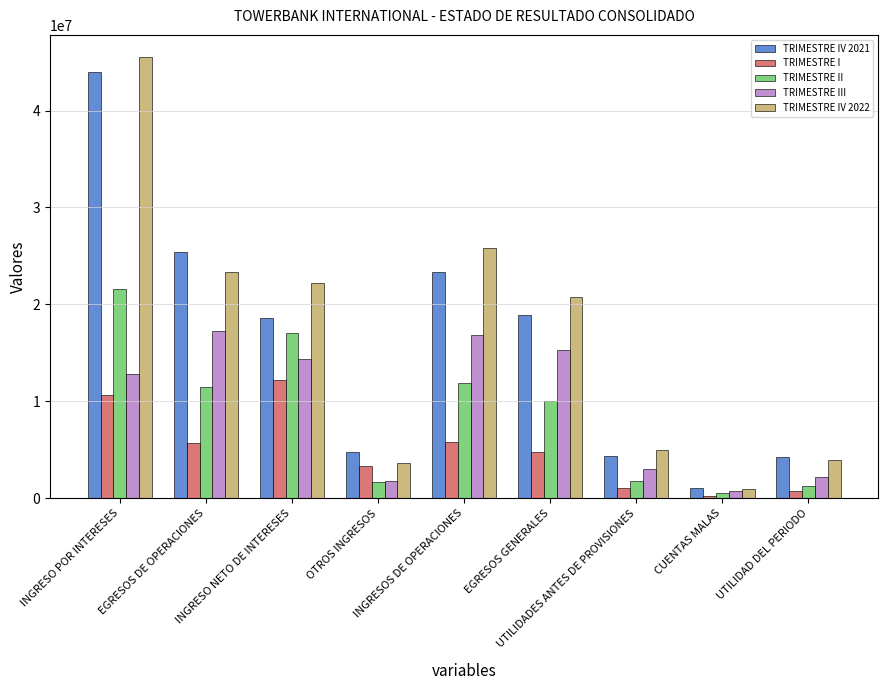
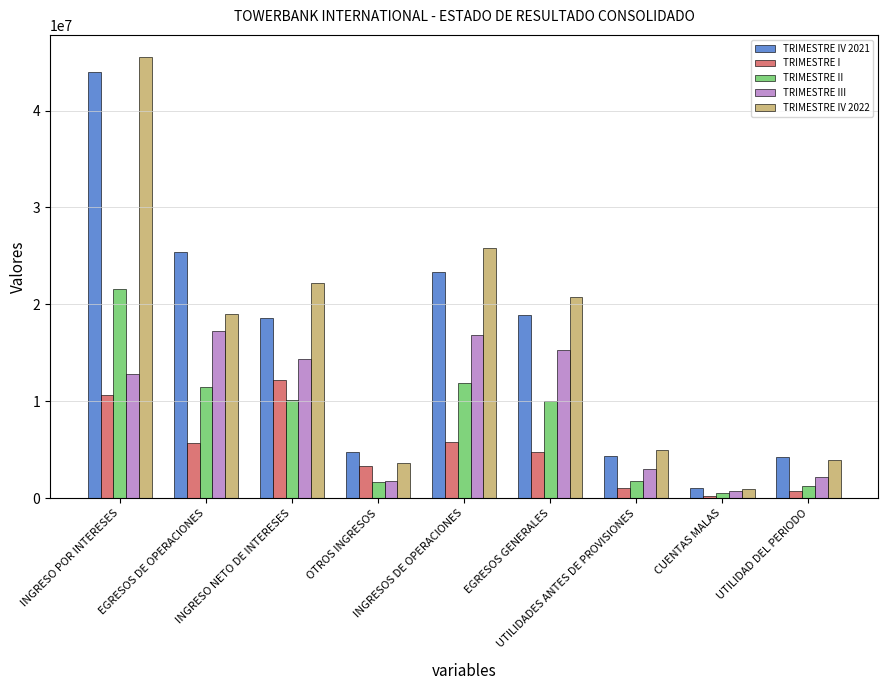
  {
    "TRIMESTRE IV 2021": {
      "INGRESO POR INTERESES": 44000000,
      "EGRESOS DE OPERACIONES": 25000000,
      "INGRESO NETO DE INTERESES": 19000000,
      "OTROS INGRESOS": 5000000,
      "INGRESOS DE OPERACIONES": 23000000,
      "EGRESOS GENERALES": 19000000,
      "UTILIDADES ANTES DE PROVISIONES": 4000000,
      "CUENTAS MALAS": 1000000,
      "UTILIDAD DEL PERIODO": 4000000
    },
    "TRIMESTRE I": {
      "INGRESO POR INTERESES": 11000000,
      "EGRESOS DE OPERACIONES": 6000000,
      "INGRESO NETO DE INTERESES": 12000000,
      "OTROS INGRESOS": 3000000,
      "INGRESOS DE OPERACIONES": 6000000,
      "EGRESOS GENERALES": 5000000,
      "UTILIDADES ANTES DE PROVISIONES": 1000000,
      "CUENTAS MALAS": 0,
      "UTILIDAD DEL PERIODO": 1000000
    },
    "TRIMESTRE II": {
      "INGRESO POR INTERESES": 22000000,
      "EGRESOS DE OPERACIONES": 11000000,
-     "INGRESO NETO DE INTERESES": 17000000,
+     "INGRESO NETO DE INTERESES": 10000000,
      "OTROS INGRESOS": 2000000,
      "INGRESOS DE OPERACIONES": 12000000,
      "EGRESOS GENERALES": 10000000,
      "UTILIDADES ANTES DE PROVISIONES": 2000000,
      "CUENTAS MALAS": 1000000,
      "UTILIDAD DEL PERIODO": 1000000
    },
    "TRIMESTRE III": {
      "INGRESO POR INTERESES": 13000000,
      "EGRESOS DE OPERACIONES": 17000000,
      "INGRESO NETO DE INTERESES": 14000000,
      "OTROS INGRESOS": 2000000,
      "INGRESOS DE OPERACIONES": 17000000,
      "EGRESOS GENERALES": 15000000,
      "UTILIDADES ANTES DE PROVISIONES": 3000000,
      "CUENTAS MALAS": 1000000,
      "UTILIDAD DEL PERIODO": 2000000
    },
    "TRIMESTRE IV 2022": {
      "INGRESO POR INTERESES": 46000000,
-     "EGRESOS DE OPERACIONES": 23000000,
+     "EGRESOS DE OPERACIONES": 19000000,
      "INGRESO NETO DE INTERESES": 22000000,
      "OTROS INGRESOS": 4000000,
      "INGRESOS DE OPERACIONES": 26000000,
      "EGRESOS GENERALES": 21000000,
      "UTILIDADES ANTES DE PROVISIONES": 5000000,
      "CUENTAS MALAS": 1000000,
      "UTILIDAD DEL PERIODO": 4000000
    }
  }
